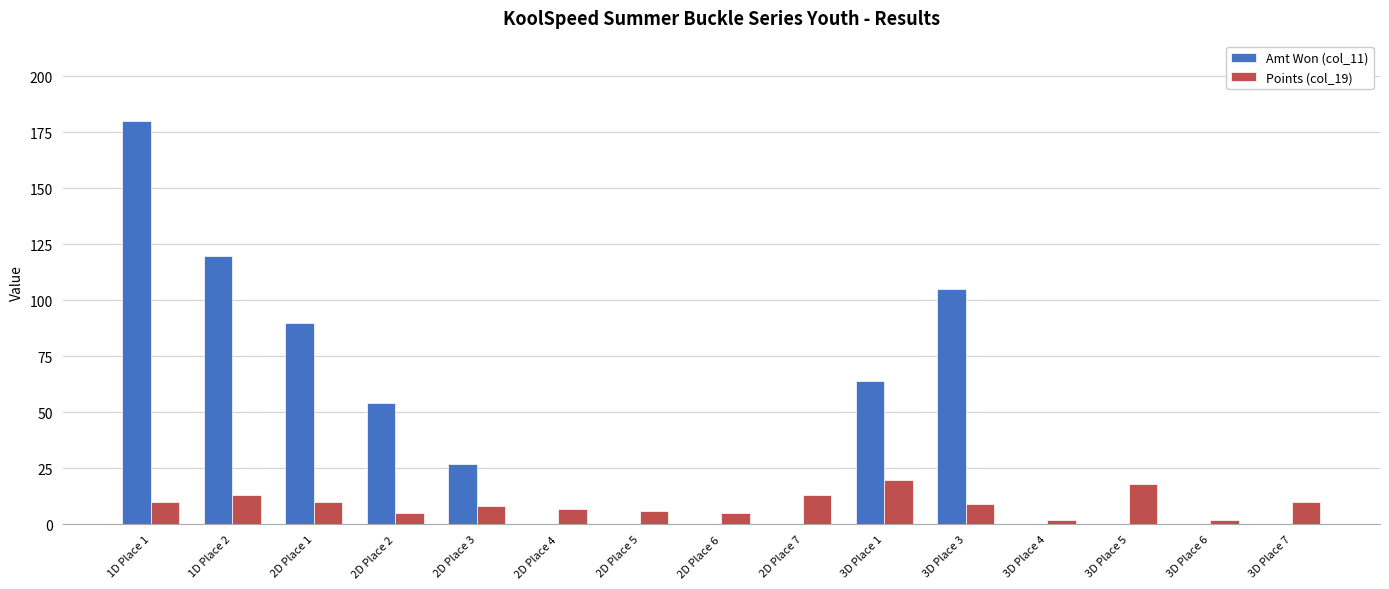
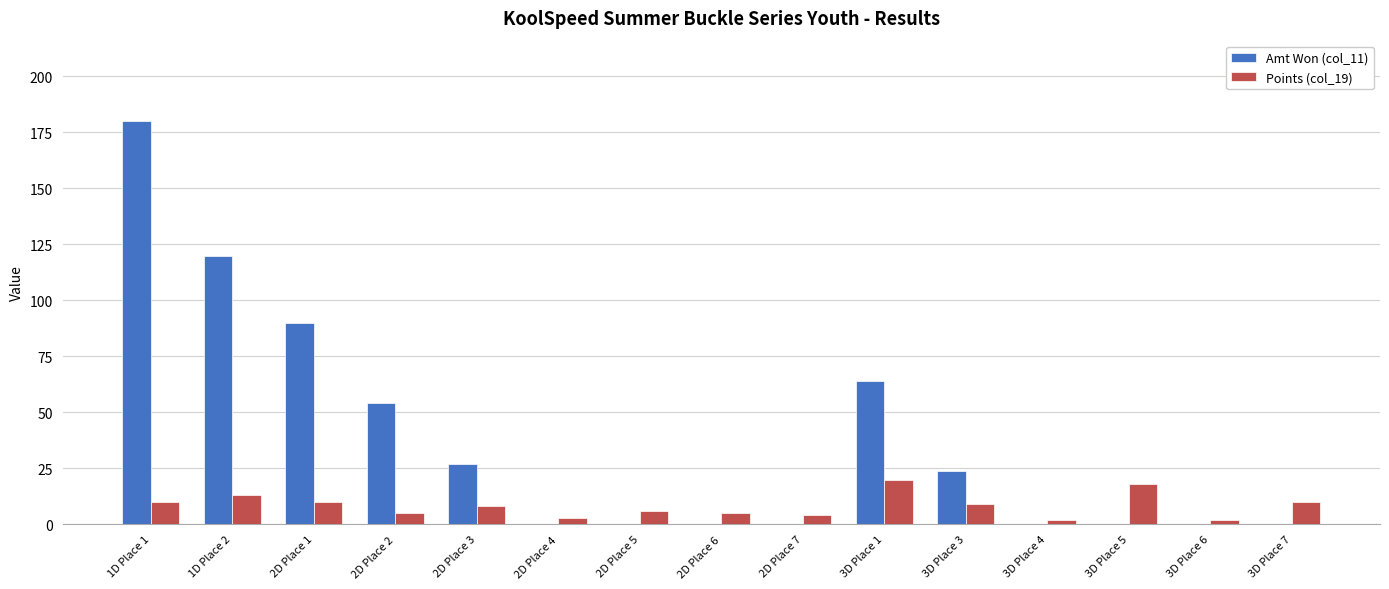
  {
    "Amt Won (col_11)": {
      "1D Place 1": 180,
      "1D Place 2": 120,
      "2D Place 1": 90,
      "2D Place 2": 54,
      "2D Place 3": 27,
      "2D Place 4": 0,
      "2D Place 5": 0,
      "2D Place 6": 0,
      "2D Place 7": 0,
      "3D Place 1": 64,
-     "3D Place 3": 105,
+     "3D Place 3": 24,
      "3D Place 4": 0,
      "3D Place 5": 0,
      "3D Place 6": 0,
      "3D Place 7": 0
    },
    "Points (col_19)": {
      "1D Place 1": 10,
      "1D Place 2": 13,
      "2D Place 1": 10,
      "2D Place 2": 5,
      "2D Place 3": 8,
-     "2D Place 4": 7,
+     "2D Place 4": 3,
      "2D Place 5": 6,
      "2D Place 6": 5,
-     "2D Place 7": 13,
+     "2D Place 7": 4,
      "3D Place 1": 20,
      "3D Place 3": 9,
      "3D Place 4": 2,
      "3D Place 5": 18,
      "3D Place 6": 2,
      "3D Place 7": 10
    }
  }
